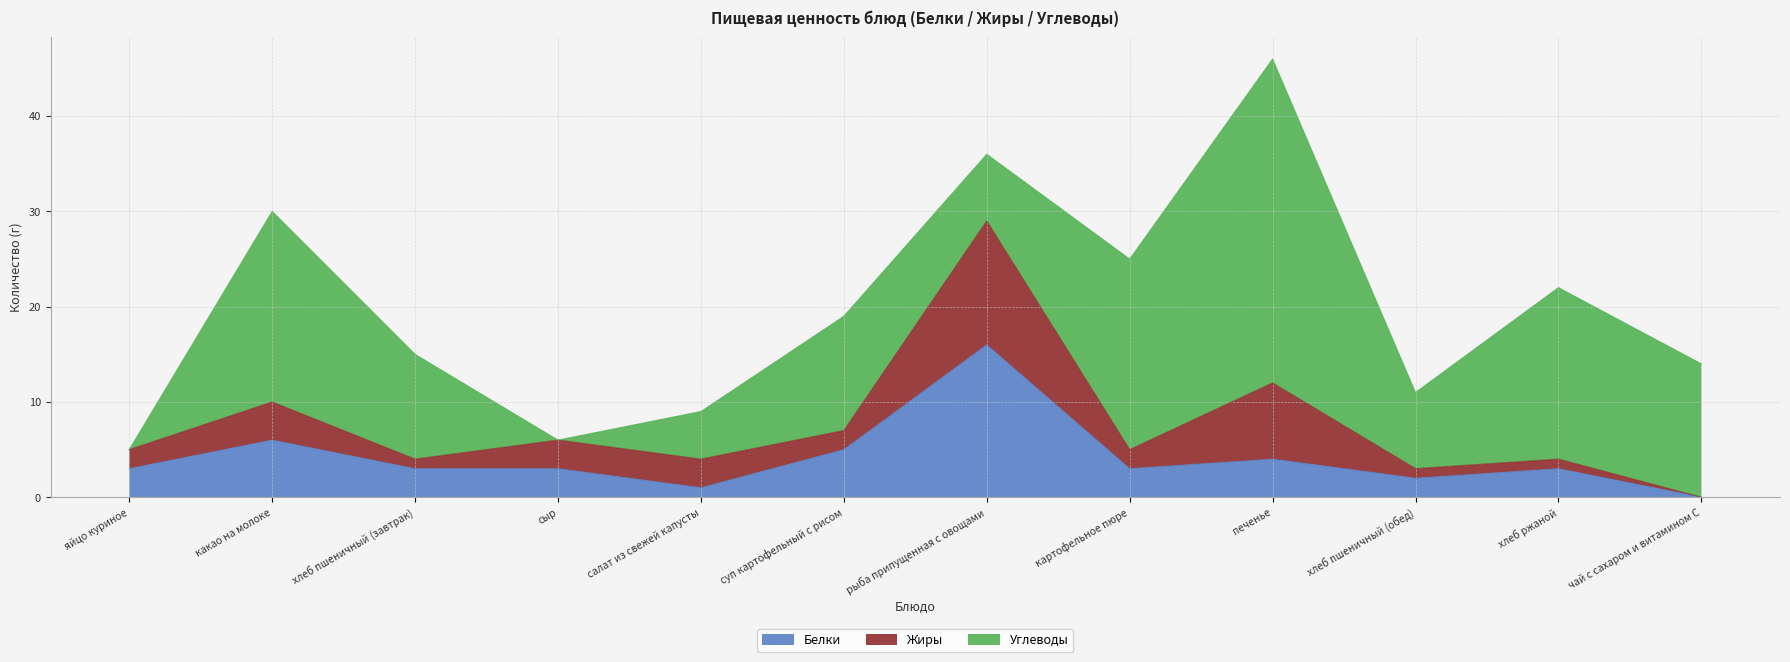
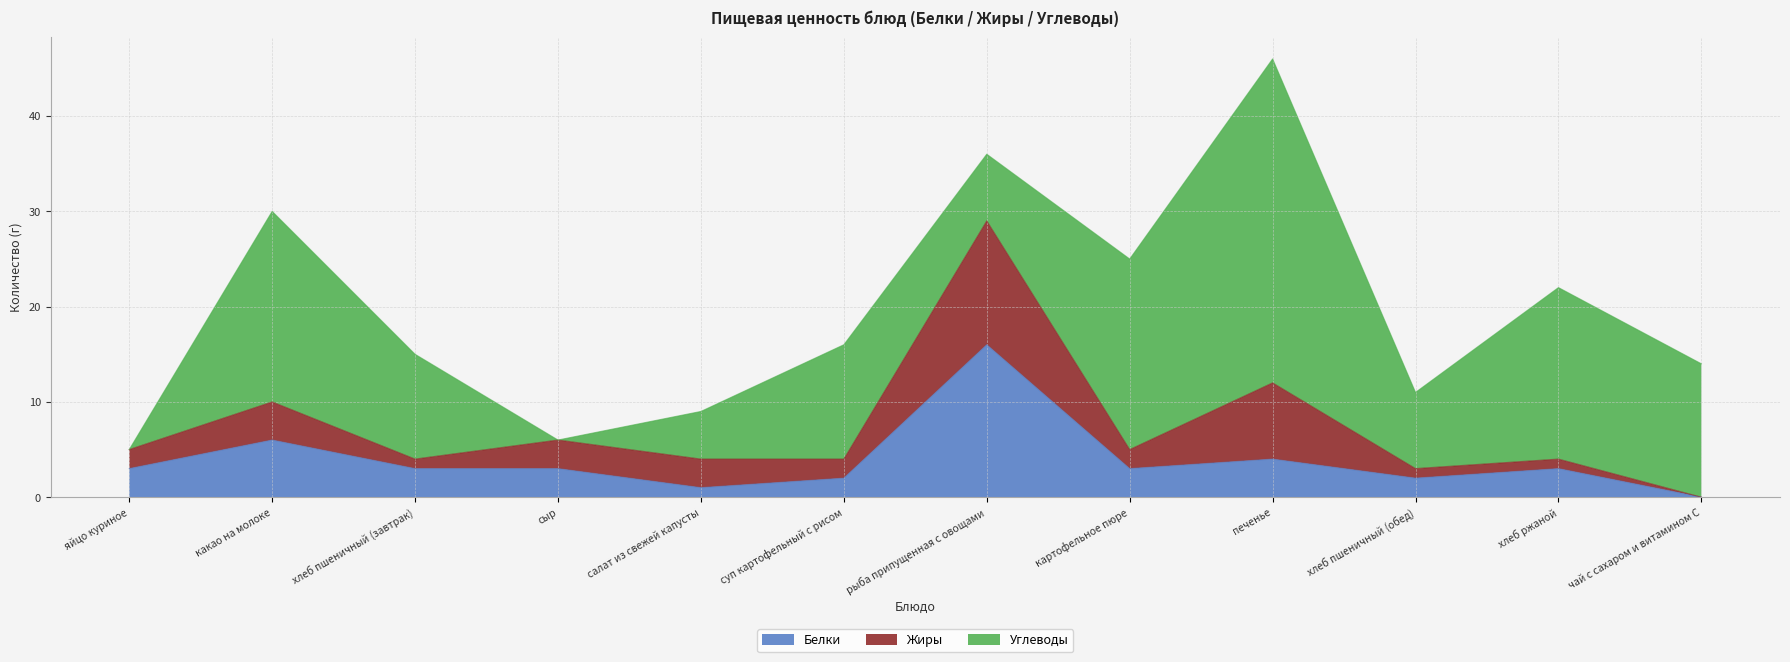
  {
    "Белки": {
      "яйцо куриное": 3,
      "какао на молоке": 6,
      "хлеб пшеничный (завтрак)": 3,
      "сыр": 3,
      "салат из свежей капусты": 1,
-     "суп картофельный с рисом": 5,
+     "суп картофельный с рисом": 2,
      "рыба припущенная с овощами": 16,
      "картофельное пюре": 3,
      "печенье": 4,
      "хлеб пшеничный (обед)": 2,
      "хлеб ржаной": 3
    },
    "Жиры": {
      "какао на молоке": 4,
      "хлеб пшеничный (завтрак)": 1,
      "салат из свежей капусты": 3,
      "суп картофельный с рисом": 2,
      "рыба припущенная с овощами": 13,
      "картофельное пюре": 2,
      "печенье": 8,
      "хлеб пшеничный (обед)": 1,
      "хлеб ржаной": 1
    },
    "Углеводы": {
      "какао на молоке": 20,
      "хлеб пшеничный (завтрак)": 11,
      "салат из свежей капусты": 5,
      "суп картофельный с рисом": 12,
      "рыба припущенная с овощами": 7,
      "картофельное пюре": 20,
      "печенье": 34,
      "хлеб пшеничный (обед)": 8,
      "хлеб ржаной": 18,
      "чай с сахаром и витамином С": 14
    }
  }
